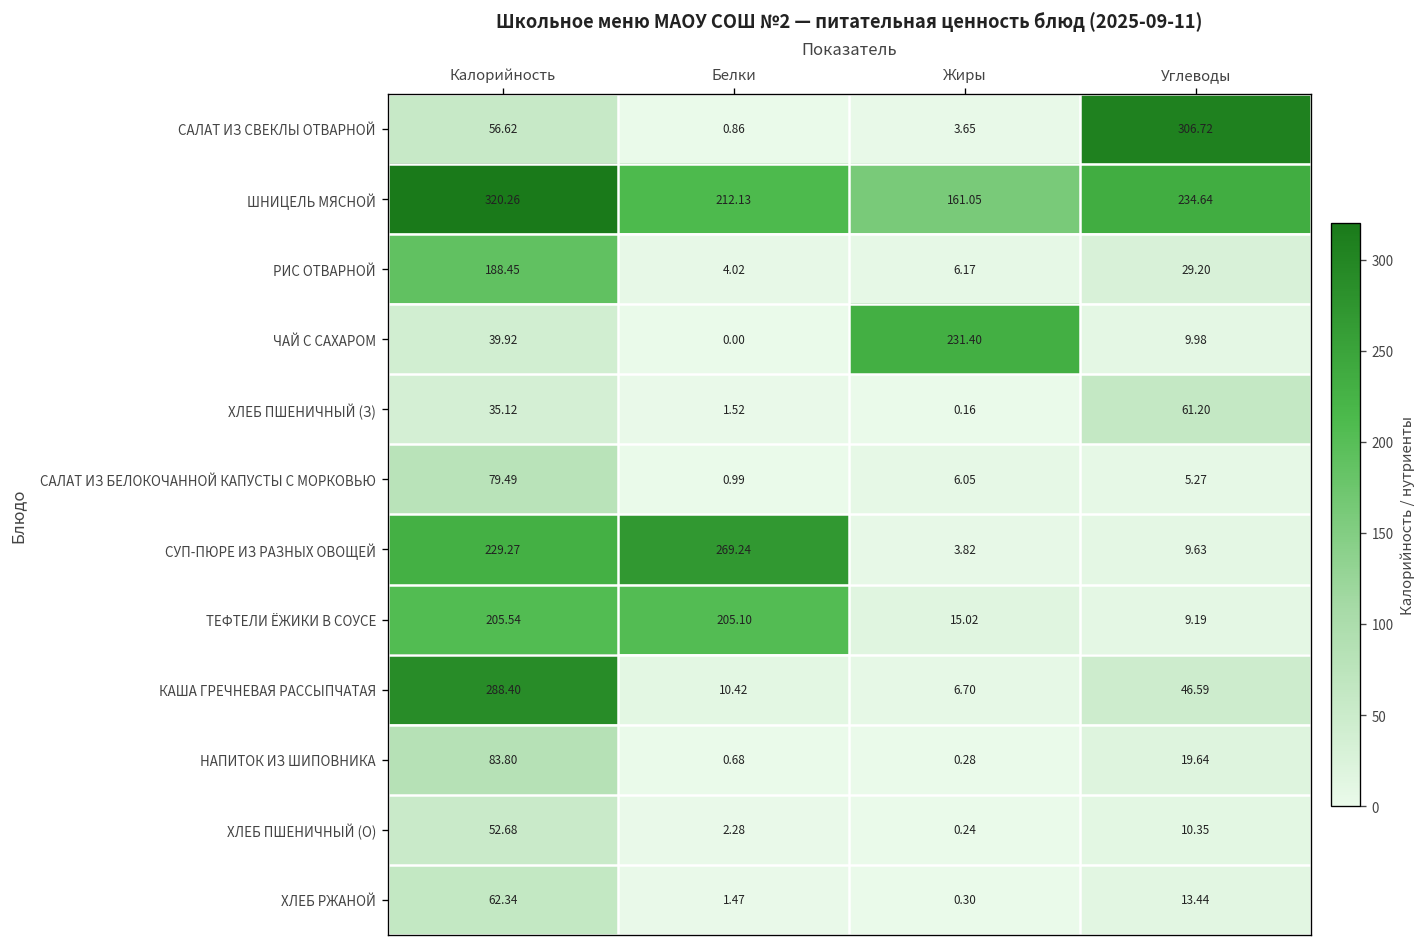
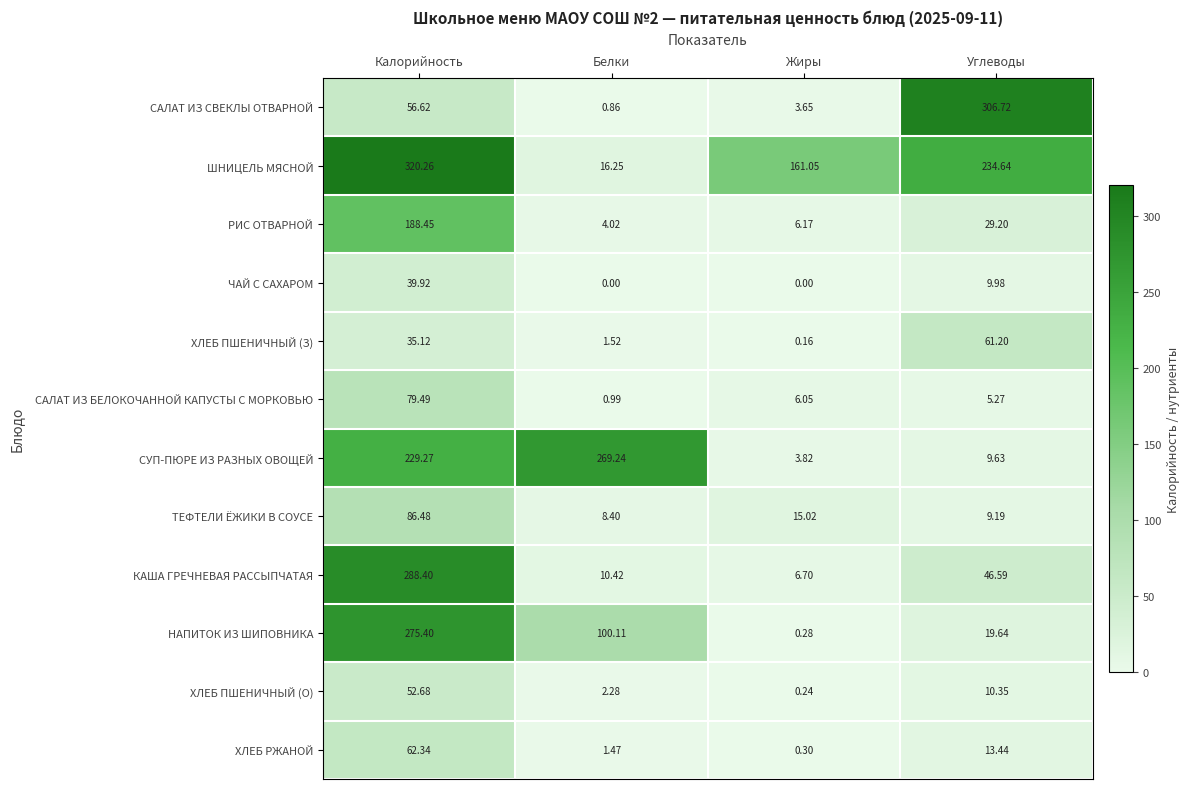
  {
    "САЛАТ ИЗ СВЕКЛЫ ОТВАРНОЙ": {
      "Калорийность": 56.62,
      "Белки": 0.86,
      "Жиры": 3.65,
      "Углеводы": 306.72
    },
    "ШНИЦЕЛЬ МЯСНОЙ": {
      "Калорийность": 320.26,
-     "Белки": 212.13,
+     "Белки": 16.25,
      "Жиры": 161.05,
      "Углеводы": 234.64
    },
    "РИС ОТВАРНОЙ": {
      "Калорийность": 188.45,
      "Белки": 4.02,
      "Жиры": 6.17,
      "Углеводы": 29.20
    },
    "ЧАЙ С САХАРОМ": {
      "Калорийность": 39.92,
      "Белки": 0.00,
-     "Жиры": 231.40,
+     "Жиры": 0.00,
      "Углеводы": 9.98
    },
    "ХЛЕБ ПШЕНИЧНЫЙ (З)": {
      "Калорийность": 35.12,
      "Белки": 1.52,
      "Жиры": 0.16,
      "Углеводы": 61.20
    },
    "САЛАТ ИЗ БЕЛОКОЧАННОЙ КАПУСТЫ С МОРКОВЬЮ": {
      "Калорийность": 79.49,
      "Белки": 0.99,
      "Жиры": 6.05,
      "Углеводы": 5.27
    },
    "СУП-ПЮРЕ ИЗ РАЗНЫХ ОВОЩЕЙ": {
      "Калорийность": 229.27,
      "Белки": 269.24,
      "Жиры": 3.82,
      "Углеводы": 9.63
    },
    "ТЕФТЕЛИ ЁЖИКИ В СОУСЕ": {
-     "Калорийность": 205.54,
-     "Белки": 205.10,
+     "Калорийность": 86.48,
+     "Белки": 8.40,
      "Жиры": 15.02,
      "Углеводы": 9.19
    },
    "КАША ГРЕЧНЕВАЯ РАССЫПЧАТАЯ": {
      "Калорийность": 288.40,
      "Белки": 10.42,
      "Жиры": 6.70,
      "Углеводы": 46.59
    },
    "НАПИТОК ИЗ ШИПОВНИКА": {
-     "Калорийность": 83.80,
-     "Белки": 0.68,
+     "Калорийность": 275.40,
+     "Белки": 100.11,
      "Жиры": 0.28,
      "Углеводы": 19.64
    },
    "ХЛЕБ ПШЕНИЧНЫЙ (О)": {
      "Калорийность": 52.68,
      "Белки": 2.28,
      "Жиры": 0.24,
      "Углеводы": 10.35
    },
    "ХЛЕБ РЖАНОЙ": {
      "Калорийность": 62.34,
      "Белки": 1.47,
      "Жиры": 0.30,
      "Углеводы": 13.44
    }
  }
